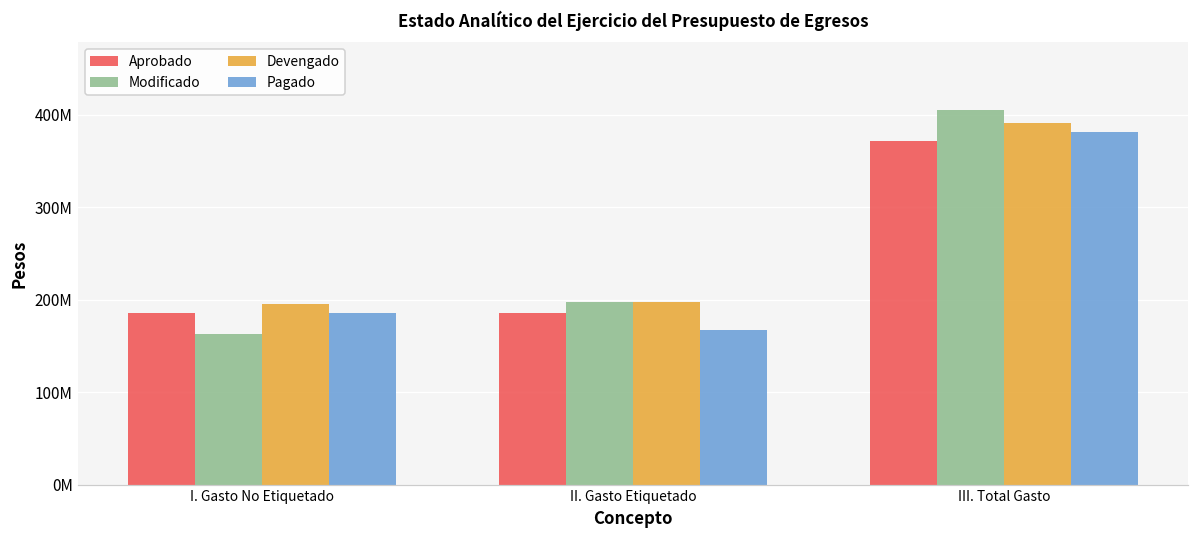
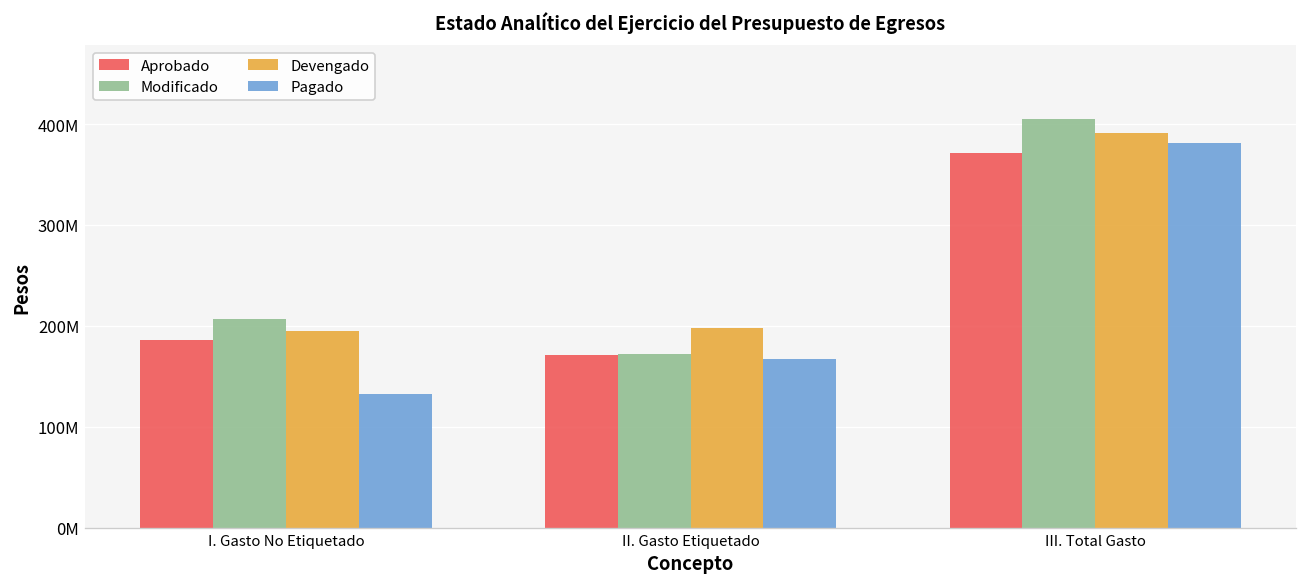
  {
    "Aprobado": {
      "I. Gasto No Etiquetado": 190000000,
-     "II. Gasto Etiquetado": 190000000,
+     "II. Gasto Etiquetado": 170000000,
      "III. Total Gasto": 370000000
    },
    "Modificado": {
-     "I. Gasto No Etiquetado": 160000000,
-     "II. Gasto Etiquetado": 200000000,
+     "I. Gasto No Etiquetado": 210000000,
+     "II. Gasto Etiquetado": 170000000,
      "III. Total Gasto": 410000000
    },
    "Devengado": {
      "I. Gasto No Etiquetado": 200000000,
      "II. Gasto Etiquetado": 200000000,
      "III. Total Gasto": 390000000
    },
    "Pagado": {
-     "I. Gasto No Etiquetado": 190000000,
+     "I. Gasto No Etiquetado": 130000000,
      "II. Gasto Etiquetado": 170000000,
      "III. Total Gasto": 380000000
    }
  }
